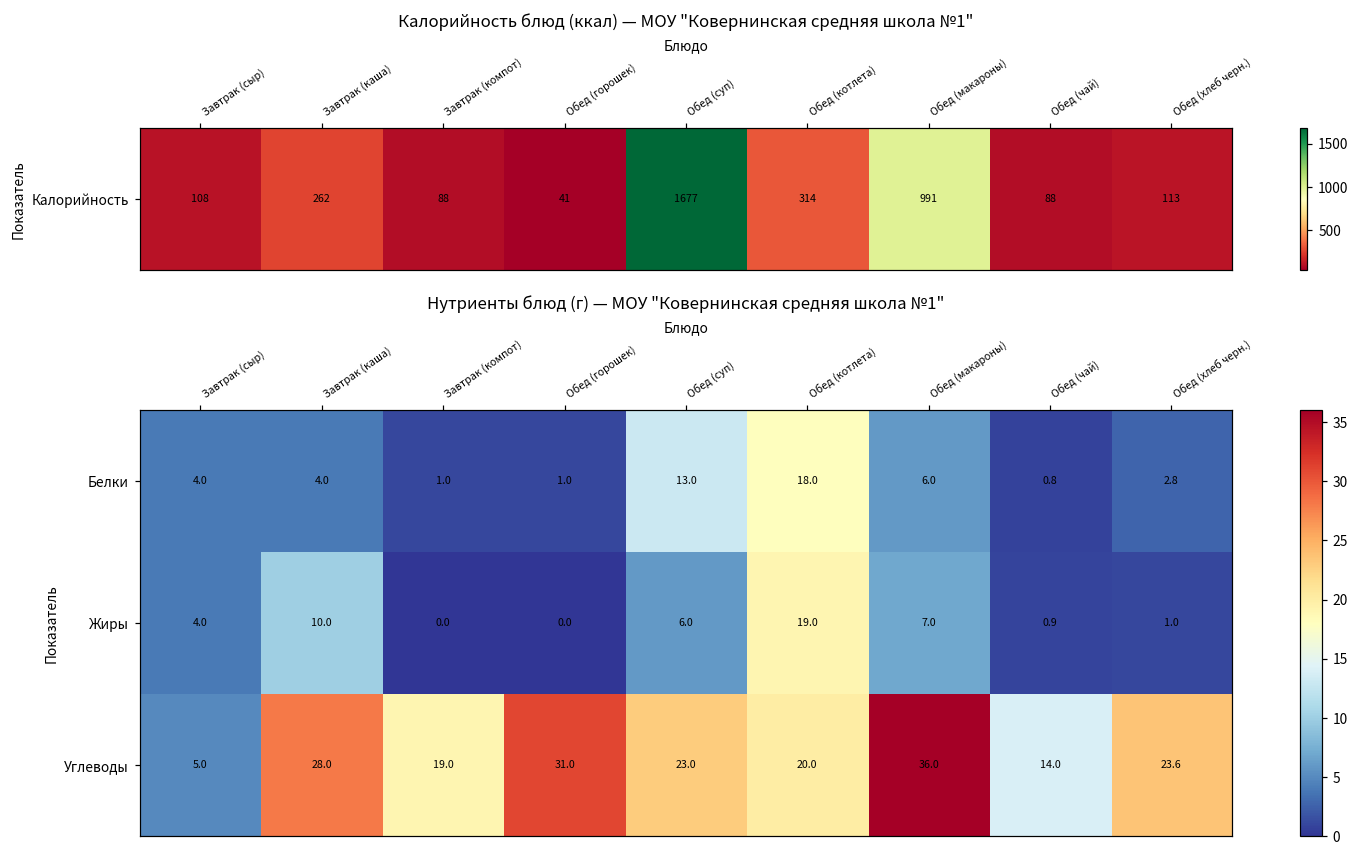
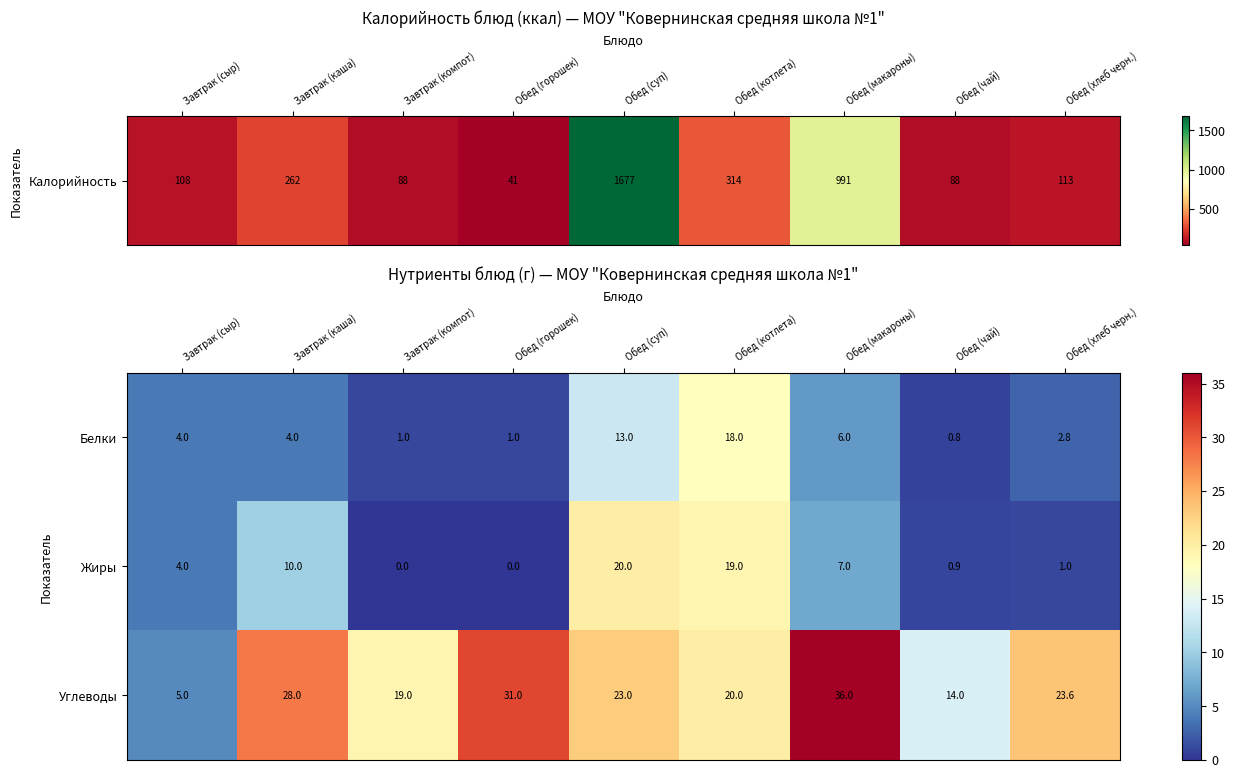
  {
    "Калорийность блюд (ккал) — МОУ \"Ковернинская средняя школа №1\"": {
      "Калорийность": {
        "Завтрак (сыр)": 108,
        "Завтрак (каша)": 262,
        "Завтрак (компот)": 88,
        "Обед (горошек)": 41,
        "Обед (суп)": 1677,
        "Обед (котлета)": 314,
        "Обед (макароны)": 991,
        "Обед (чай)": 88,
        "Обед (хлеб черн.)": 113
      }
    },
    "Нутриенты блюд (г) — МОУ \"Ковернинская средняя школа №1\"": {
      "Белки": {
        "Завтрак (сыр)": 4.0,
        "Завтрак (каша)": 4.0,
        "Завтрак (компот)": 1.0,
        "Обед (горошек)": 1.0,
        "Обед (суп)": 13.0,
        "Обед (котлета)": 18.0,
        "Обед (макароны)": 6.0,
        "Обед (чай)": 0.8,
        "Обед (хлеб черн.)": 2.8
      },
      "Жиры": {
        "Завтрак (сыр)": 4.0,
        "Завтрак (каша)": 10.0,
        "Завтрак (компот)": 0.0,
        "Обед (горошек)": 0.0,
-       "Обед (суп)": 6.0,
+       "Обед (суп)": 20.0,
        "Обед (котлета)": 19.0,
        "Обед (макароны)": 7.0,
        "Обед (чай)": 0.9,
        "Обед (хлеб черн.)": 1.0
      },
      "Углеводы": {
        "Завтрак (сыр)": 5.0,
        "Завтрак (каша)": 28.0,
        "Завтрак (компот)": 19.0,
        "Обед (горошек)": 31.0,
        "Обед (суп)": 23.0,
        "Обед (котлета)": 20.0,
        "Обед (макароны)": 36.0,
        "Обед (чай)": 14.0,
        "Обед (хлеб черн.)": 23.6
      }
    }
  }
